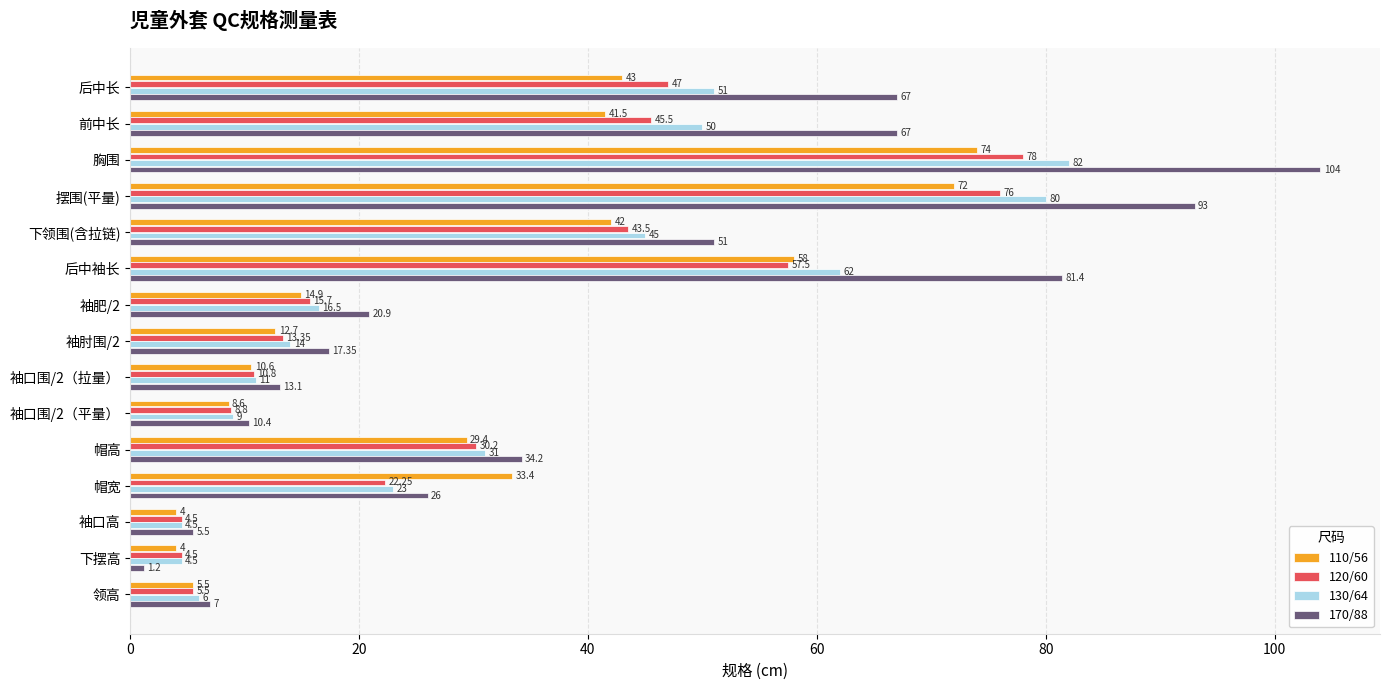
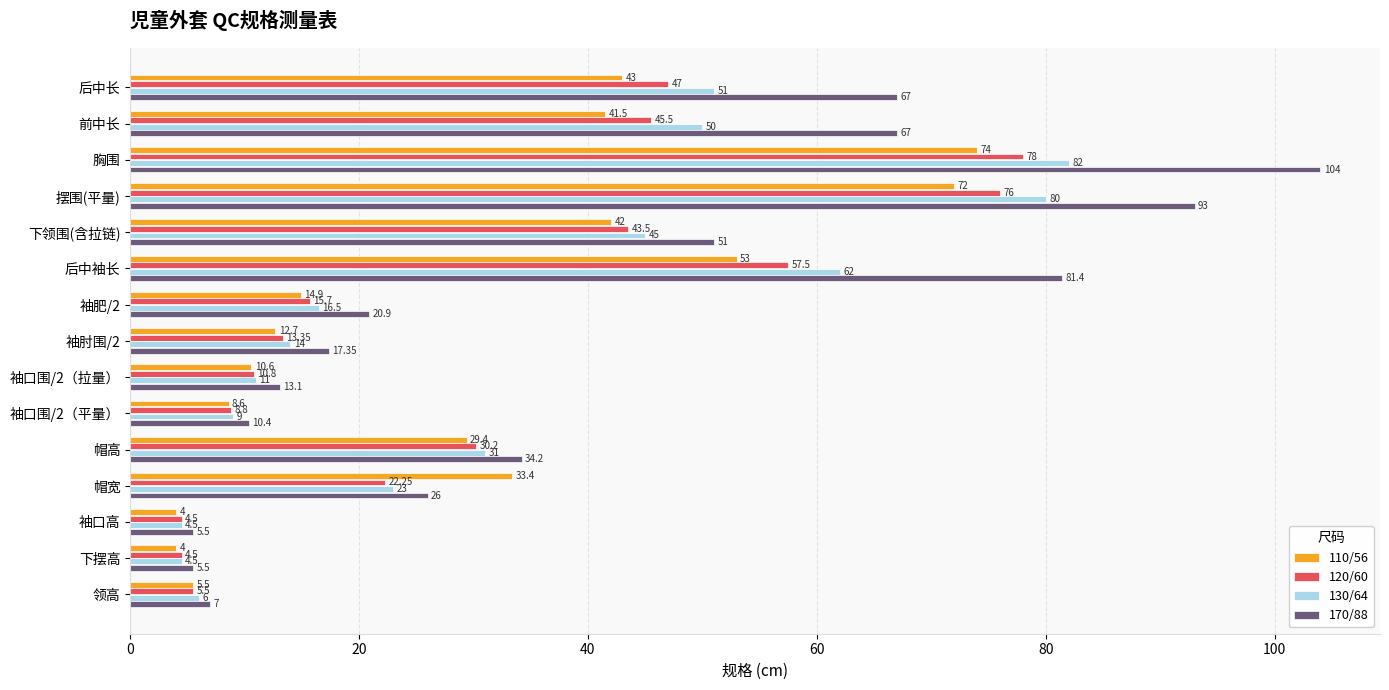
  {
    "110/56": {
      "后中长": 43,
      "前中长": 41.5,
      "胸围": 74,
      "摆围(平量)": 72,
      "下领围(含拉链)": 42,
-     "后中袖长": 58,
+     "后中袖长": 53,
      "帽宽": 33.4
    },
    "120/60": {
      "后中长": 47,
      "前中长": 45.5,
      "胸围": 78,
      "摆围(平量)": 76,
      "下领围(含拉链)": 43.5,
      "后中袖长": 57.5,
      "袖口高": 4,
      "下摆高": 4
    },
    "130/64": {
      "后中长": 51,
      "前中长": 50,
      "胸围": 82,
      "摆围(平量)": 80,
      "下领围(含拉链)": 45,
      "后中袖长": 62
    },
    "170/88": {
      "后中长": 67,
      "前中长": 67,
      "胸围": 104,
      "摆围(平量)": 93,
      "下领围(含拉链)": 51,
      "后中袖长": 81.4,
      "袖肥/2": 20.9,
      "袖肘围/2": 17.35,
      "袖口围/2（拉量）": 13.1,
      "袖口围/2（平量）": 10.4,
      "帽高": 34.2,
      "帽宽": 26,
      "袖口高": 5.5,
-     "下摆高": 1.2,
+     "下摆高": 5.5,
      "领高": 7
    }
  }
